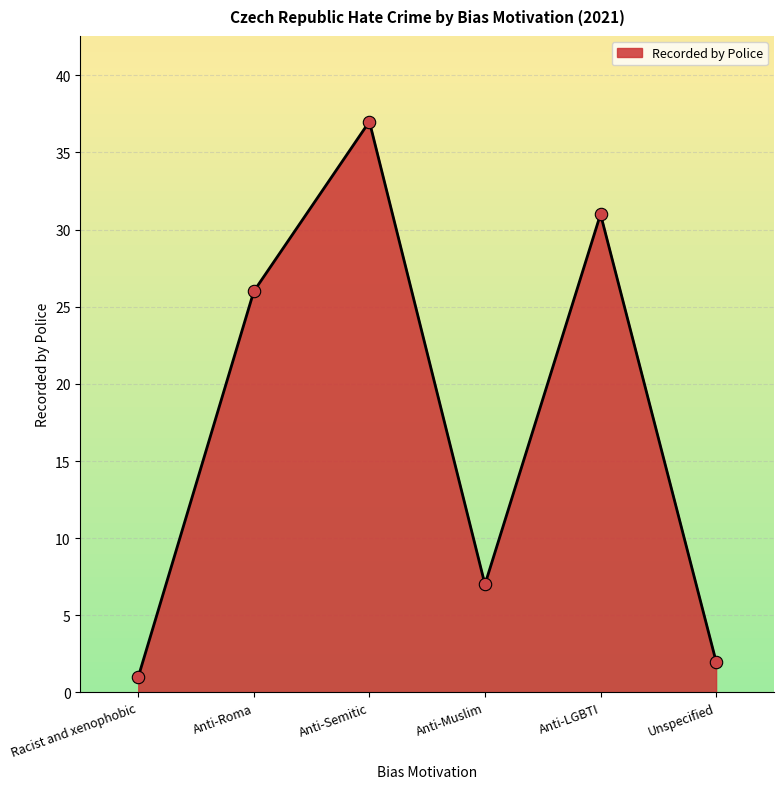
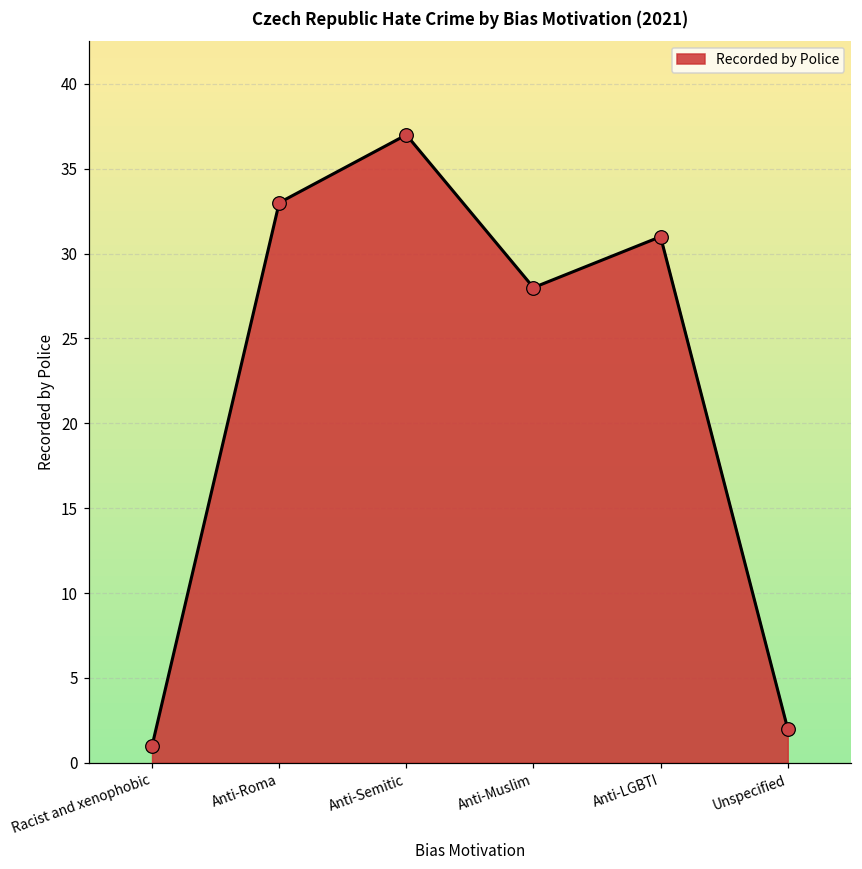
  {
    "Racist and xenophobic": 1,
-   "Anti-Roma": 26,
+   "Anti-Roma": 33,
    "Anti-Semitic": 37,
-   "Anti-Muslim": 7,
+   "Anti-Muslim": 28,
    "Anti-LGBTI": 31,
    "Unspecified": 2
  }
